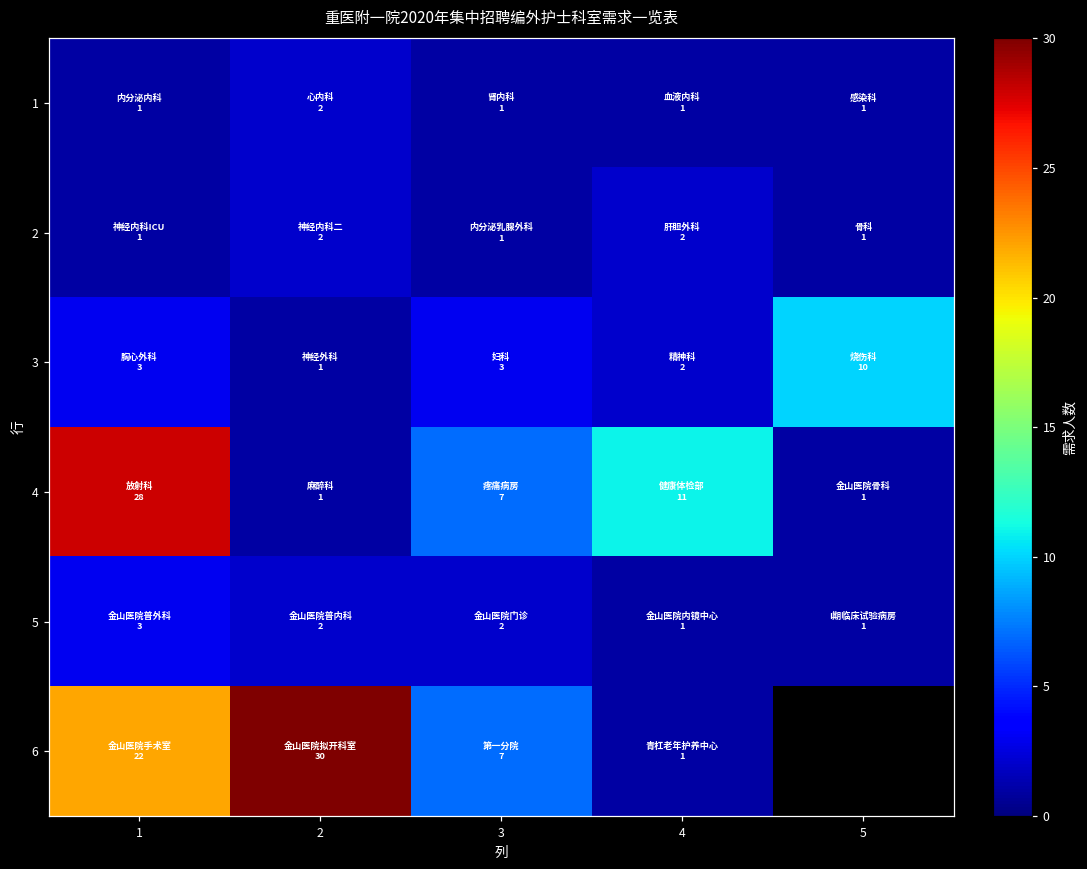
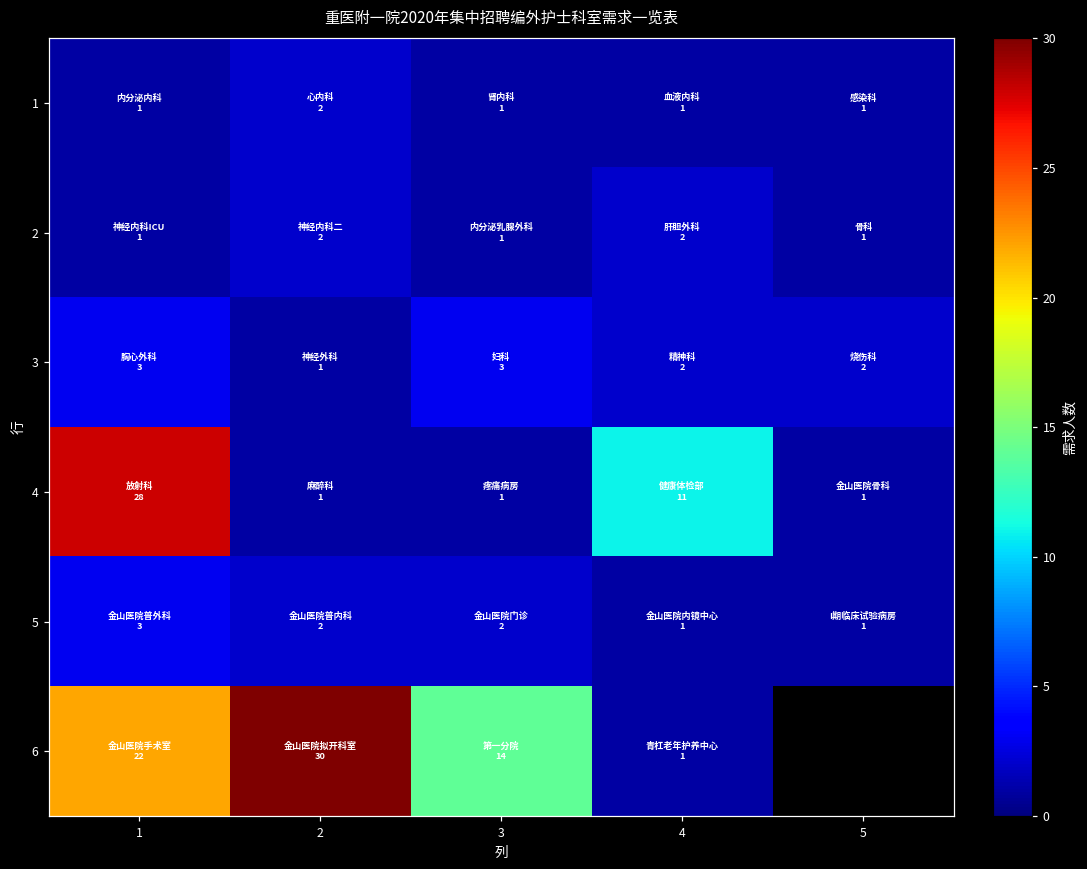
  {
    "1": {
      "1": 1,
      "2": 2,
      "3": 1,
      "4": 1,
      "5": 1
    },
    "2": {
      "1": 1,
      "2": 2,
      "3": 1,
      "4": 2,
      "5": 1
    },
    "3": {
      "1": 3,
      "2": 1,
      "3": 3,
      "4": 2,
-     "5": 10
+     "5": 2
    },
    "4": {
      "1": 28,
      "2": 1,
-     "3": 7,
+     "3": 1,
      "4": 11,
      "5": 1
    },
    "5": {
      "1": 3,
      "2": 2,
      "3": 2,
      "4": 1,
      "5": 1
    },
    "6": {
      "1": 22,
      "2": 30,
-     "3": 7,
+     "3": 14,
      "4": 1
    }
  }
